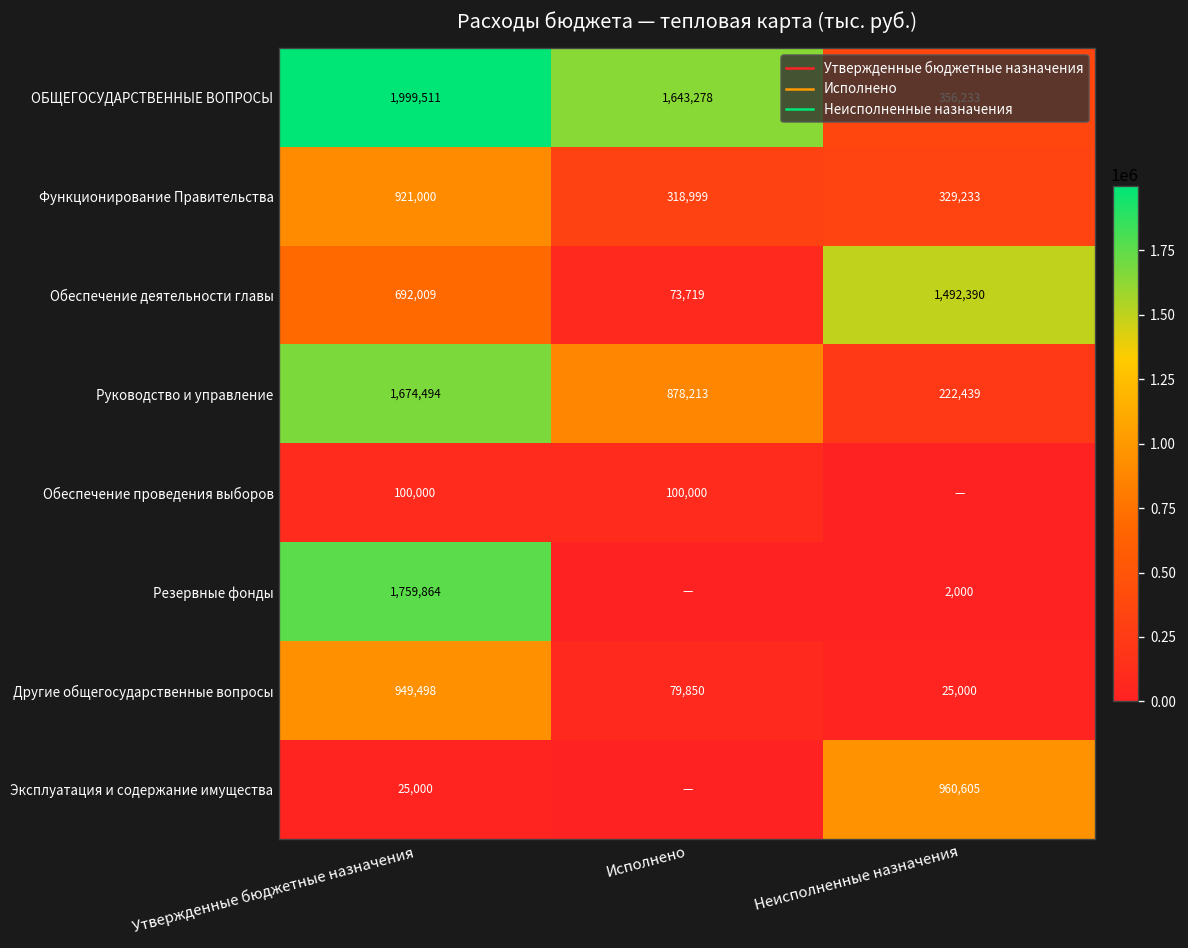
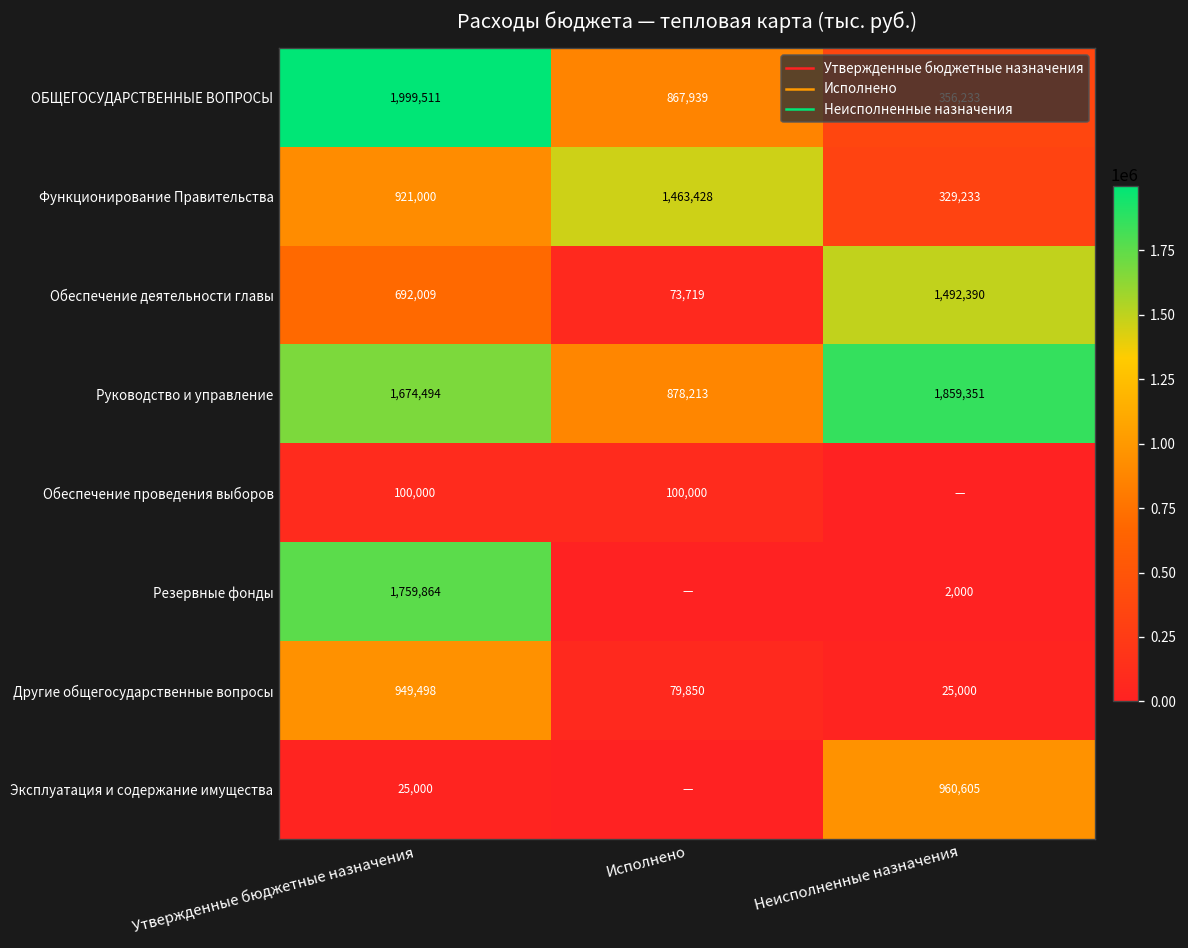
  {
    "ОБЩЕГОСУДАРСТВЕННЫЕ ВОПРОСЫ": {
      "Утвержденные бюджетные назначения": "1,999,511",
-     "Исполнено": "1,643,278"
+     "Исполнено": "867,939"
    },
    "Функционирование Правительства": {
      "Утвержденные бюджетные назначения": "921,000",
-     "Исполнено": "318,999",
+     "Исполнено": "1,463,428",
      "Неисполненные назначения": "329,233"
    },
    "Обеспечение деятельности главы": {
      "Утвержденные бюджетные назначения": "692,009",
      "Исполнено": "73,719",
      "Неисполненные назначения": "1,492,390"
    },
    "Руководство и управление": {
      "Утвержденные бюджетные назначения": "1,674,494",
      "Исполнено": "878,213",
-     "Неисполненные назначения": "222,439"
+     "Неисполненные назначения": "1,859,351"
    },
    "Обеспечение проведения выборов": {
      "Утвержденные бюджетные назначения": "100,000",
      "Исполнено": "100,000"
    },
    "Резервные фонды": {
      "Утвержденные бюджетные назначения": "1,759,864",
      "Неисполненные назначения": "2,000"
    },
    "Другие общегосударственные вопросы": {
      "Утвержденные бюджетные назначения": "949,498",
      "Исполнено": "79,850",
      "Неисполненные назначения": "25,000"
    },
    "Эксплуатация и содержание имущества": {
      "Утвержденные бюджетные назначения": "25,000",
      "Неисполненные назначения": "960,605"
    }
  }
